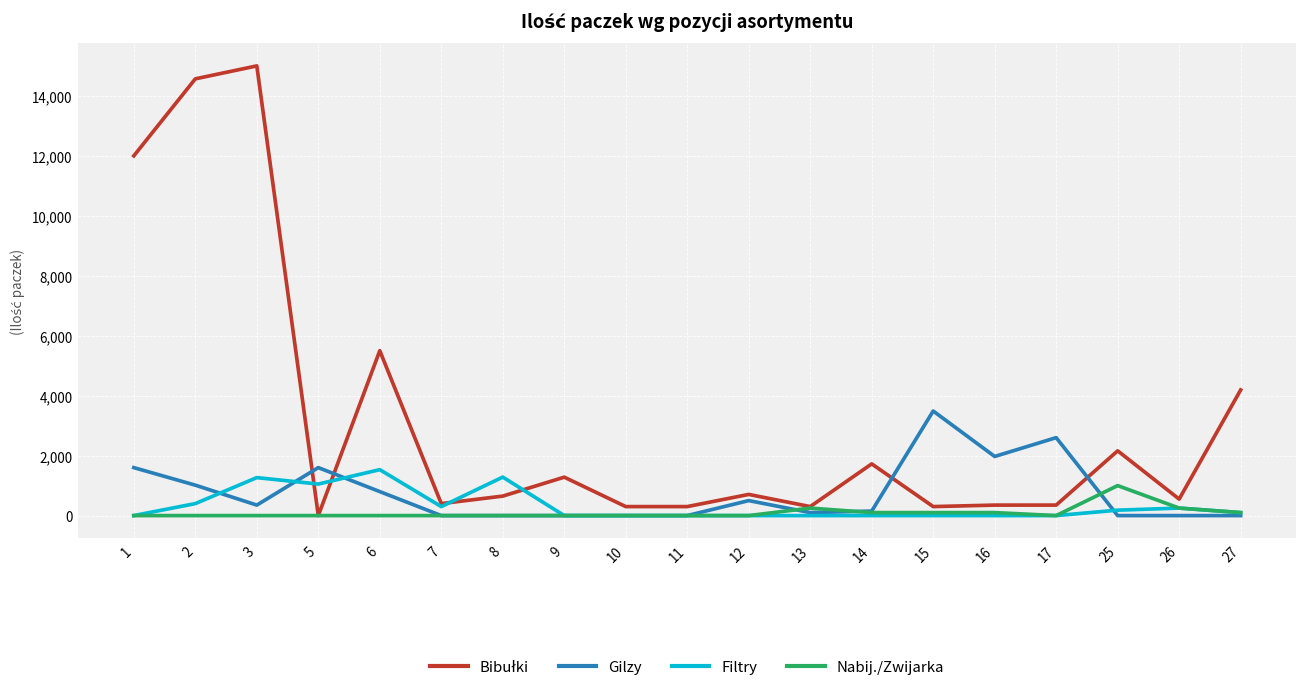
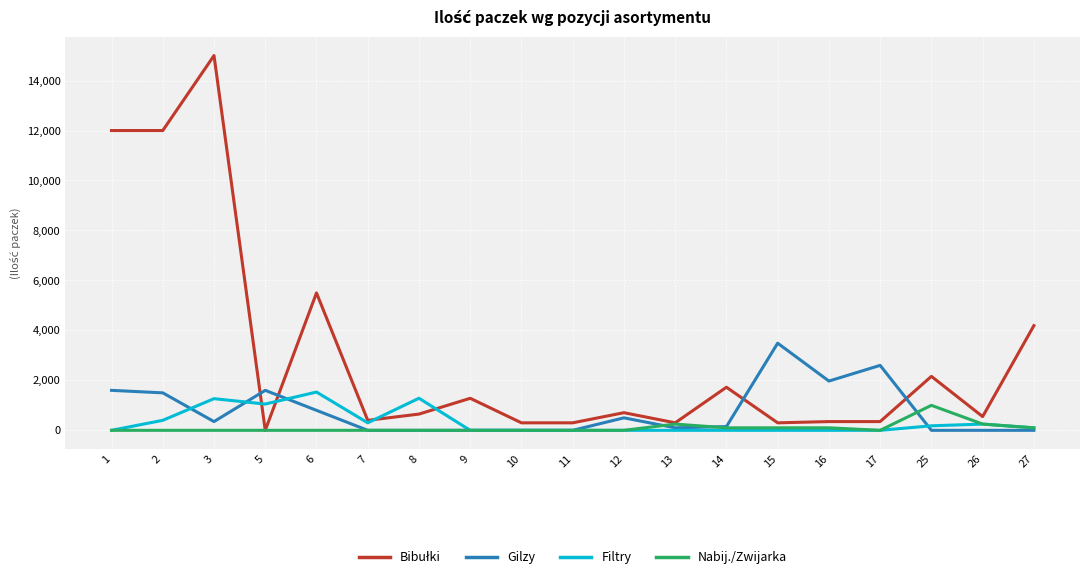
  {
    "Bibułki": {
      "1": "12,000",
-     "2": "14,600",
+     "2": "12,000",
      "3": "15,000",
      "6": "5,500",
      "8": "700",
      "9": "1,300",
      "10": "300",
      "11": "300",
      "12": "700",
      "14": "1,700",
      "15": "300",
      "16": "400",
      "17": "400",
      "25": "2,200",
      "26": "600",
      "27": "4,200"
    },
    "Gilzy": {
      "1": "1,600",
-     "2": "1,000",
+     "2": "1,500",
      "3": "400",
      "5": "1,600",
      "6": "800",
      "12": "500",
      "15": "3,500",
      "16": "2,000",
      "17": "2,600",
      "25": "0",
      "26": "0"
    },
    "Filtry": {
      "2": "400",
      "3": "1,300",
      "5": "1,100",
      "6": "1,500",
      "8": "1,300",
      "25": "200"
    },
    "Nabij./Zwijarka": {
      "2": "0",
      "3": "0",
      "6": "0",
      "25": "1,000"
    }
  }
